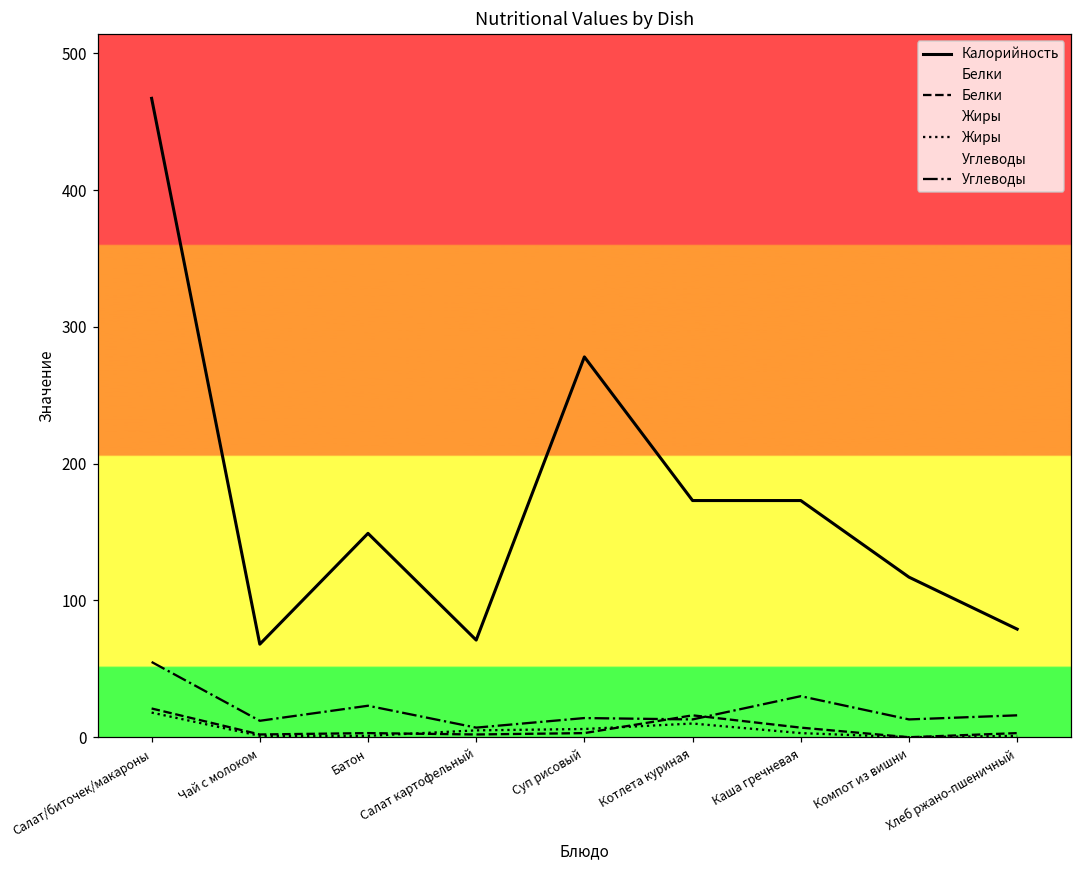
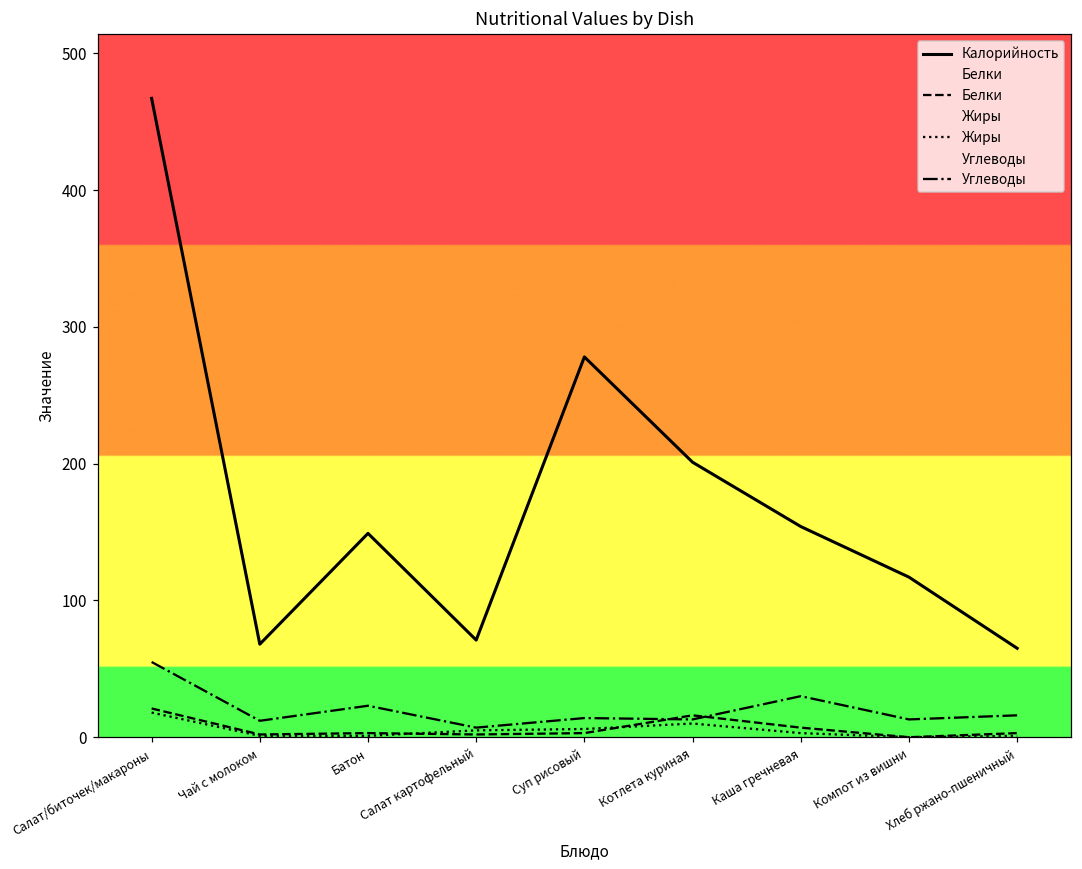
  {
    "Калорийность": {
      "Салат/биточек/макароны": 467,
      "Чай с молоком": 68,
      "Батон": 149,
      "Салат картофельный": 71,
      "Суп рисовый": 278,
-     "Котлета куриная": 173,
-     "Каша гречневая": 173,
+     "Котлета куриная": 201,
+     "Каша гречневая": 154,
      "Компот из вишни": 117,
-     "Хлеб ржано-пшеничный": 79
+     "Хлеб ржано-пшеничный": 65
    }
  }
